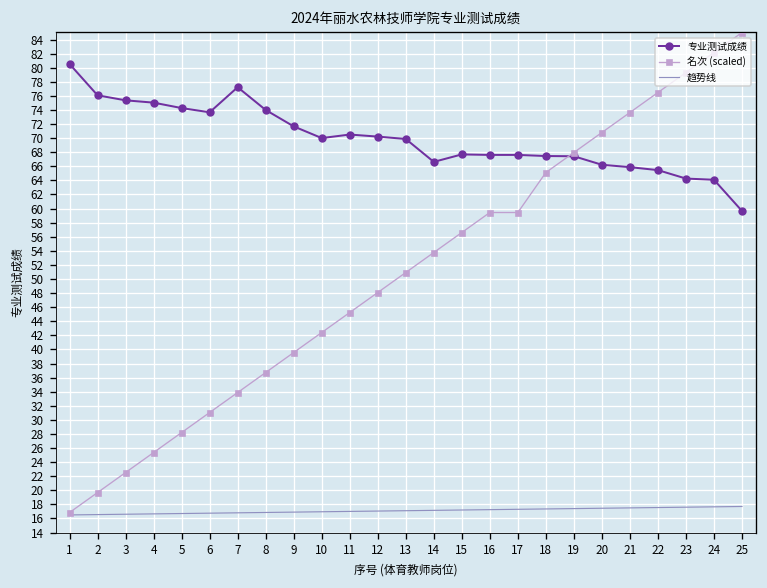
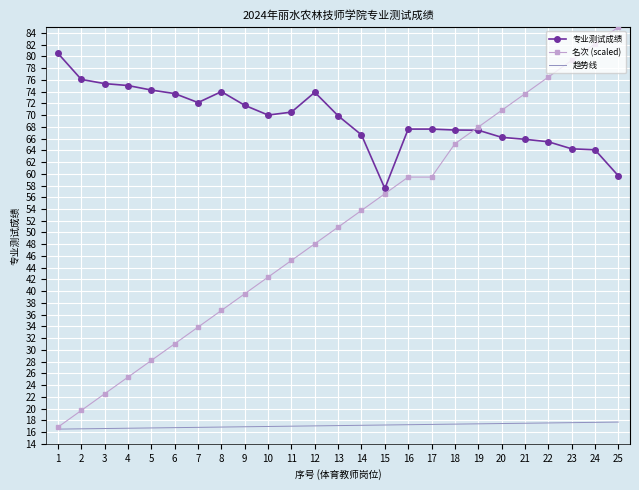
  {
    "专业测试成绩": {
      "1": 81,
      "2": 76,
      "3": 75,
      "4": 75,
      "5": 74,
      "6": 74,
-     "7": 77,
+     "7": 72,
      "8": 74,
      "9": 72,
      "10": 70,
      "11": 71,
-     "12": 70,
+     "12": 74,
      "13": 70,
      "14": 67,
-     "15": 68,
+     "15": 58,
      "16": 68,
      "17": 68,
      "18": 67,
      "19": 67,
      "20": 66,
      "21": 66,
      "22": 65,
      "23": 64,
      "24": 64,
      "25": 60
    }
  }
